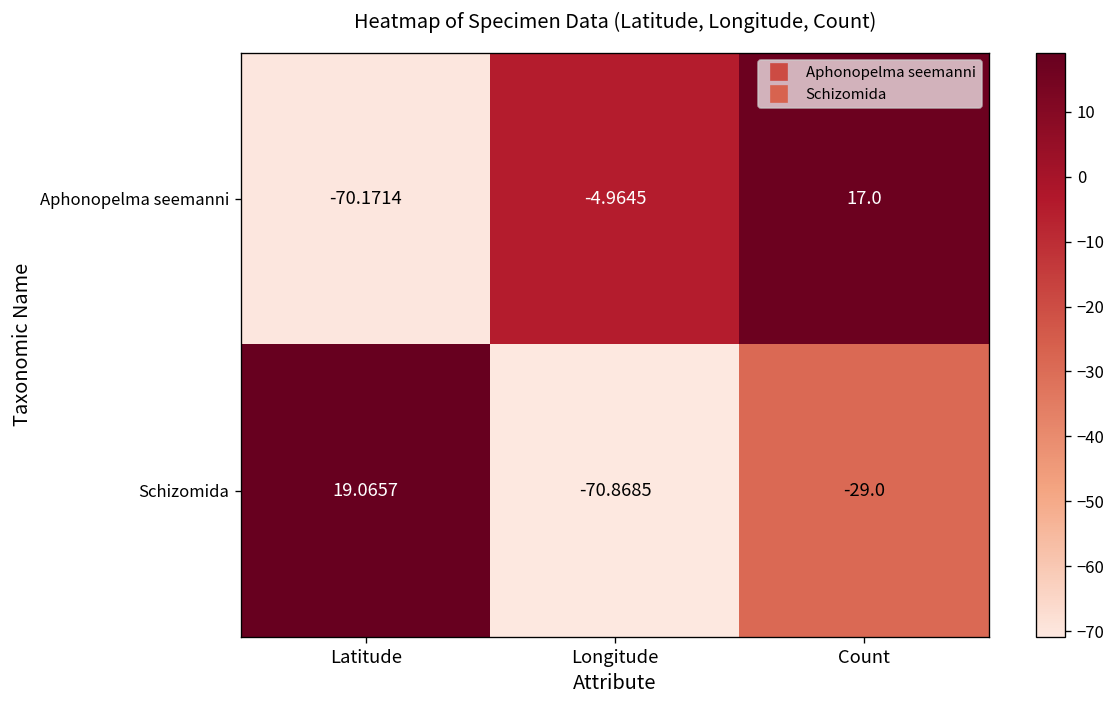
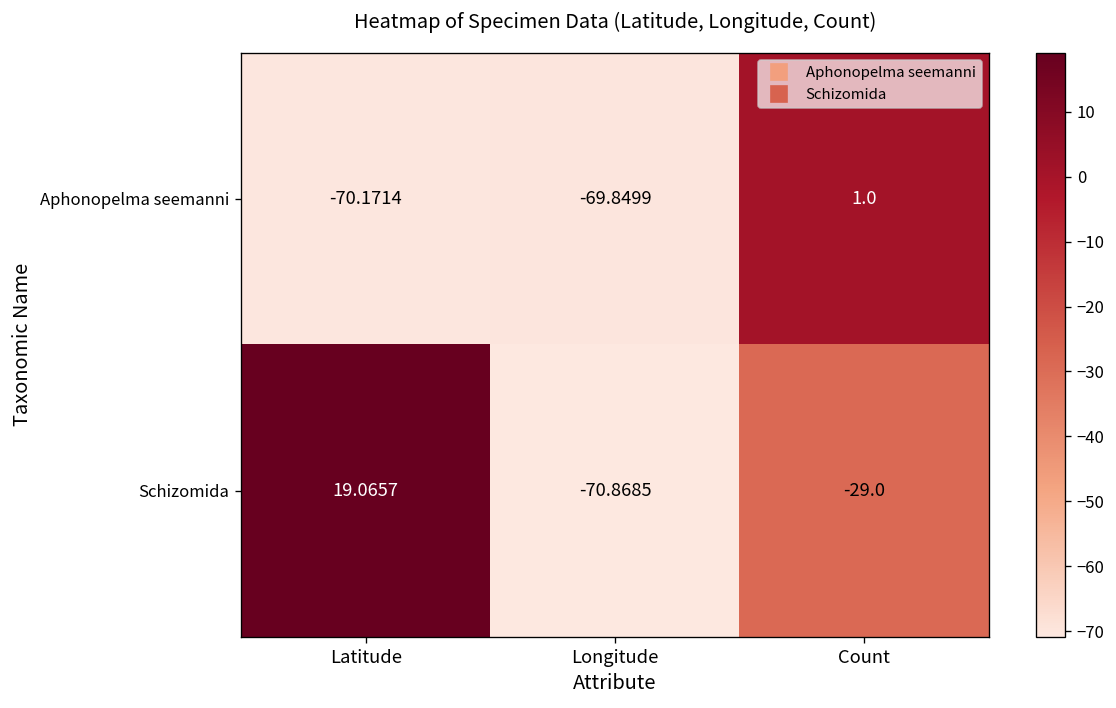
  {
    "Aphonopelma seemanni": {
      "Latitude": -70.1714,
-     "Longitude": -4.9645,
-     "Count": 17.0
+     "Longitude": -69.8499,
+     "Count": 1.0
    },
    "Schizomida": {
      "Latitude": 19.0657,
      "Longitude": -70.8685,
      "Count": -29.0
    }
  }
